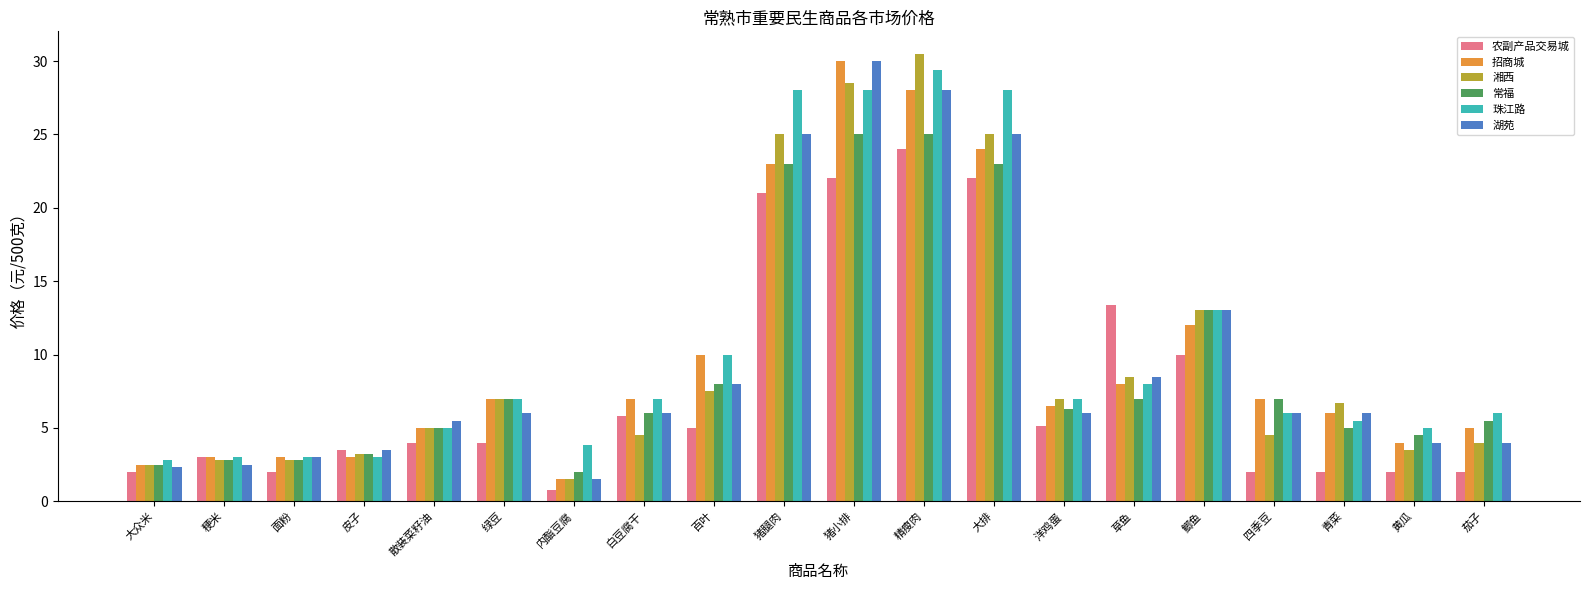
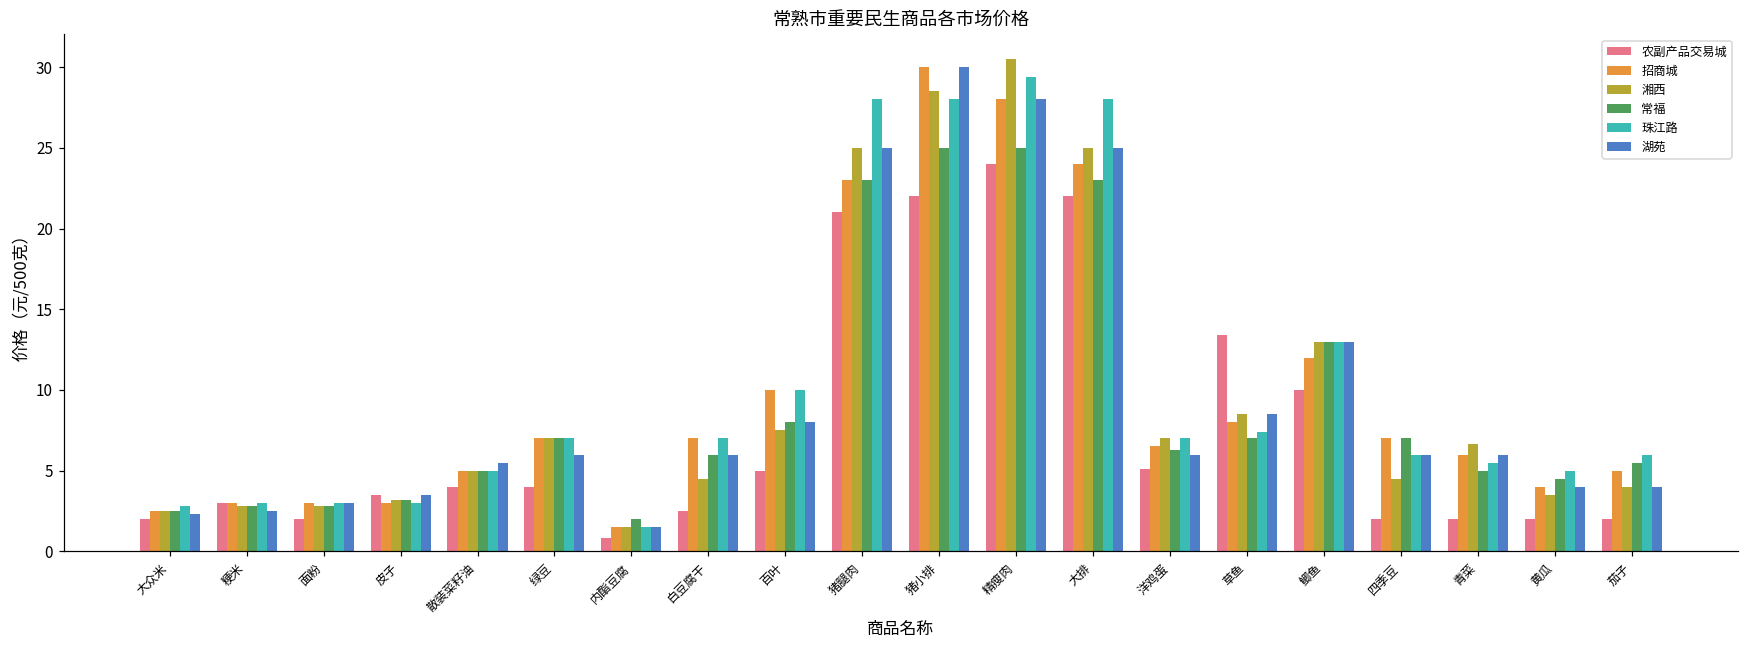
  {
    "农副产品交易城": {
      "大众米": 2.0,
      "粳米": 3.0,
      "面粉": 2.0,
      "皮子": 3.5,
      "散装菜籽油": 4.0,
      "绿豆": 4.0,
      "内酯豆腐": 0.8,
-     "白豆腐干": 5.8,
+     "白豆腐干": 2.5,
      "百叶": 5.0,
      "猪腿肉": 21.0,
      "猪小排": 22.0,
      "精瘦肉": 24.0,
      "大排": 22.0,
      "洋鸡蛋": 5.1,
      "草鱼": 13.4,
      "鲫鱼": 10.0,
      "四季豆": 2.0,
      "青菜": 2.0,
      "黄瓜": 2.0,
      "茄子": 2.0
    },
    "常福": {
      "大众米": 2.5,
      "粳米": 2.8,
      "面粉": 2.8,
      "皮子": 3.2,
      "散装菜籽油": 5.0,
      "绿豆": 7.0,
      "内酯豆腐": 2.0,
      "白豆腐干": 6.0,
      "百叶": 8.0,
      "猪腿肉": 23.0,
      "猪小排": 25.0,
      "精瘦肉": 25.0,
      "大排": 23.0,
      "洋鸡蛋": 6.3,
      "草鱼": 7.0,
      "鲫鱼": 13.0,
      "四季豆": 7.0,
      "青菜": 5.0,
      "黄瓜": 4.5,
      "茄子": 5.5
    },
    "珠江路": {
      "大众米": 2.8,
      "粳米": 3.0,
      "面粉": 3.0,
      "皮子": 3.0,
      "散装菜籽油": 5.0,
      "绿豆": 7.0,
-     "内酯豆腐": 3.8,
+     "内酯豆腐": 1.5,
      "白豆腐干": 7.0,
      "百叶": 10.0,
      "猪腿肉": 28.0,
      "猪小排": 28.0,
      "精瘦肉": 29.4,
      "大排": 28.0,
      "洋鸡蛋": 7.0,
-     "草鱼": 8.0,
+     "草鱼": 7.4,
      "鲫鱼": 13.0,
      "四季豆": 6.0,
      "青菜": 5.5,
      "黄瓜": 5.0,
      "茄子": 6.0
    },
    "湖苑": {
      "大众米": 2.3,
      "粳米": 2.5,
      "面粉": 3.0,
      "皮子": 3.5,
      "散装菜籽油": 5.5,
      "绿豆": 6.0,
      "内酯豆腐": 1.5,
      "白豆腐干": 6.0,
      "百叶": 8.0,
      "猪腿肉": 25.0,
      "猪小排": 30.0,
      "精瘦肉": 28.0,
      "大排": 25.0,
      "洋鸡蛋": 6.0,
      "草鱼": 8.5,
      "鲫鱼": 13.0,
      "四季豆": 6.0,
      "青菜": 6.0,
      "黄瓜": 4.0,
      "茄子": 4.0
    }
  }
